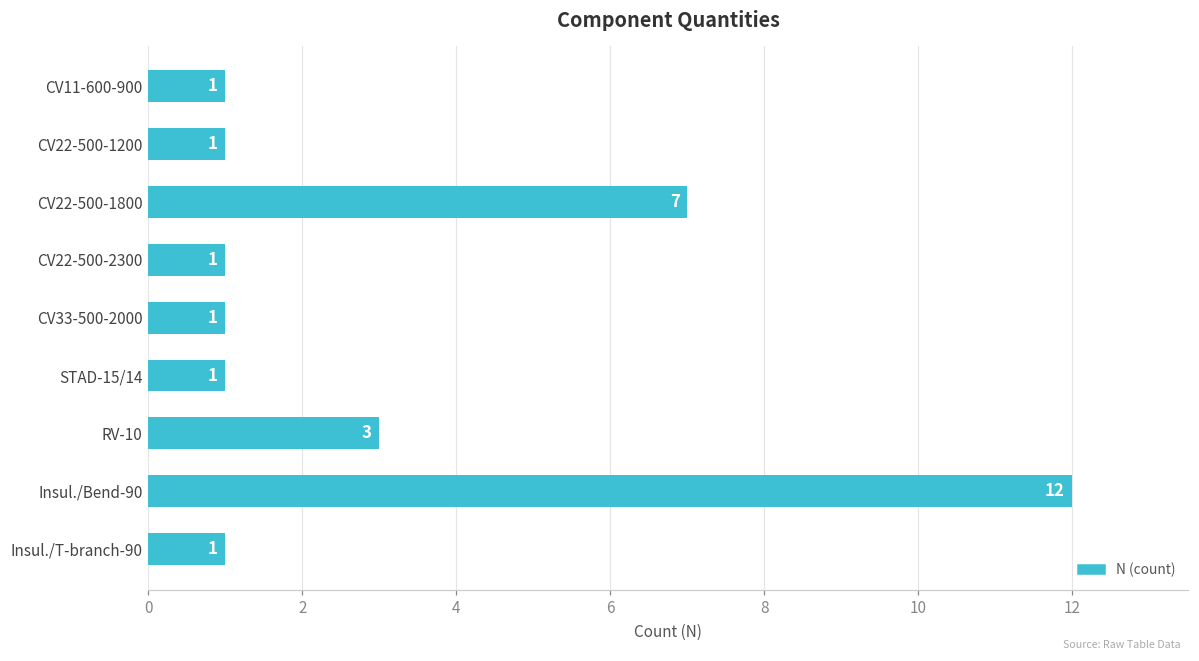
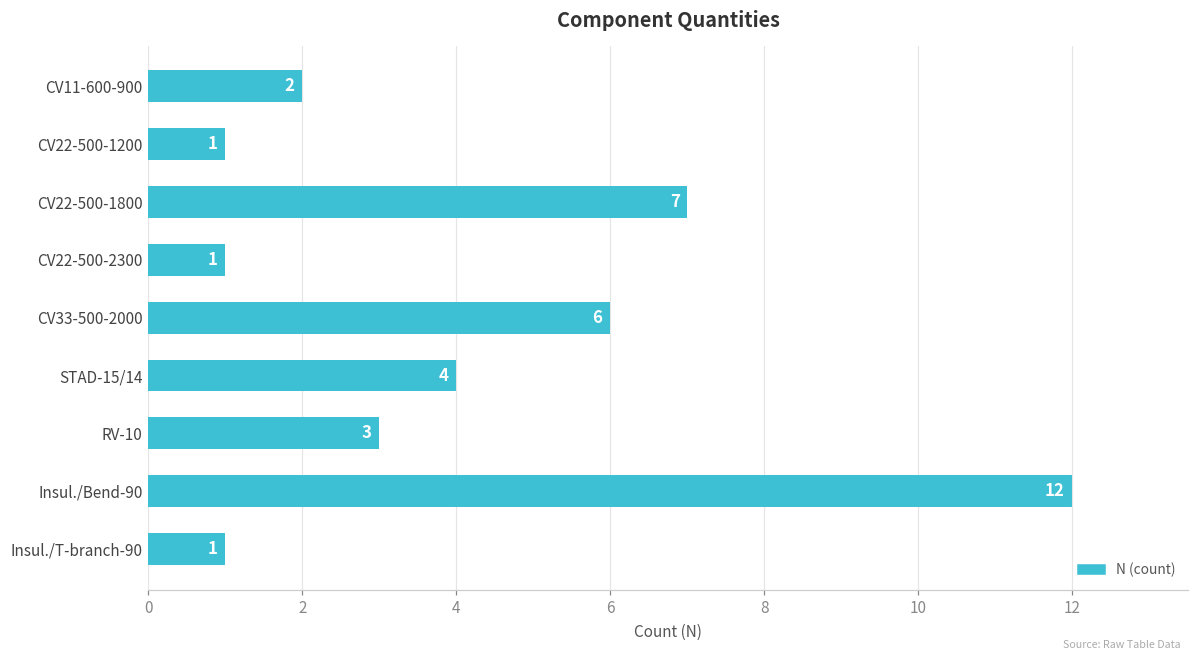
  {
-   "CV11-600-900": 1,
+   "CV11-600-900": 2,
    "CV22-500-1200": 1,
    "CV22-500-1800": 7,
    "CV22-500-2300": 1,
-   "CV33-500-2000": 1,
-   "STAD-15/14": 1,
+   "CV33-500-2000": 6,
+   "STAD-15/14": 4,
    "RV-10": 3,
    "Insul./Bend-90": 12,
    "Insul./T-branch-90": 1
  }
